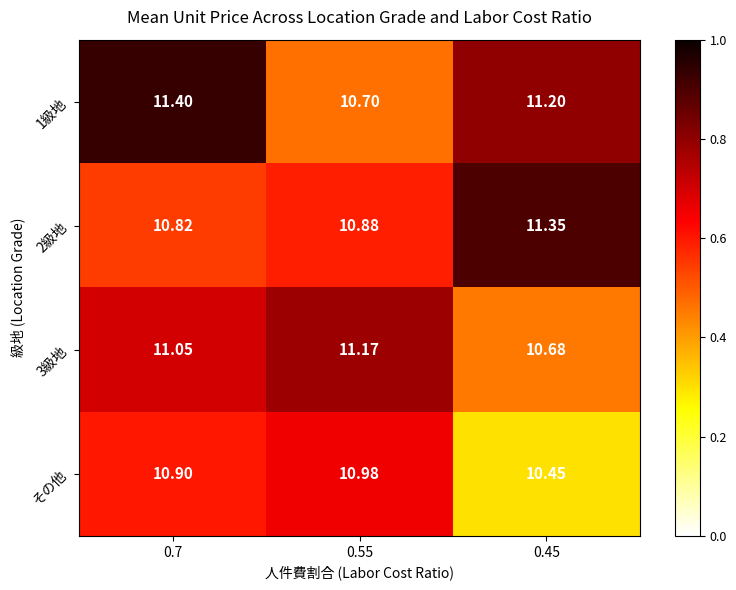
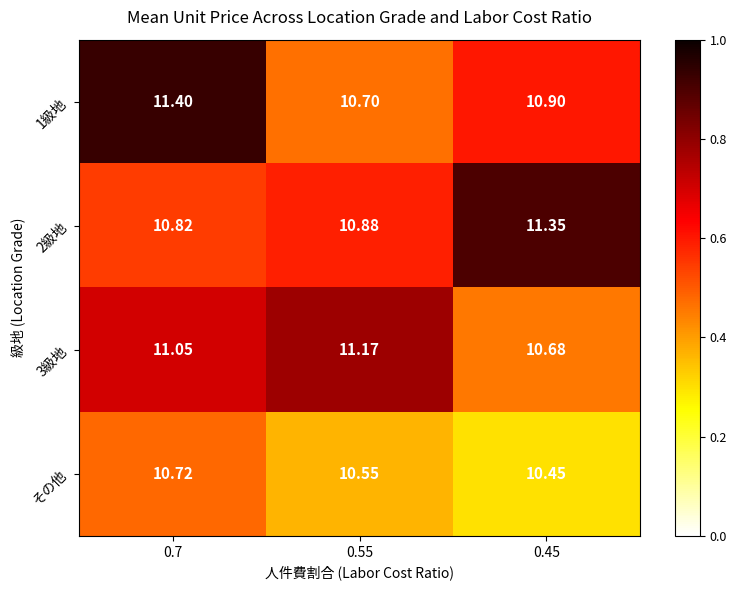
  {
    "1級地": {
      "0.7": 11.40,
      "0.55": 10.70,
-     "0.45": 11.20
+     "0.45": 10.90
    },
    "2級地": {
      "0.7": 10.82,
      "0.55": 10.88,
      "0.45": 11.35
    },
    "3級地": {
      "0.7": 11.05,
      "0.55": 11.17,
      "0.45": 10.68
    },
    "その他": {
-     "0.7": 10.90,
-     "0.55": 10.98,
+     "0.7": 10.72,
+     "0.55": 10.55,
      "0.45": 10.45
    }
  }
